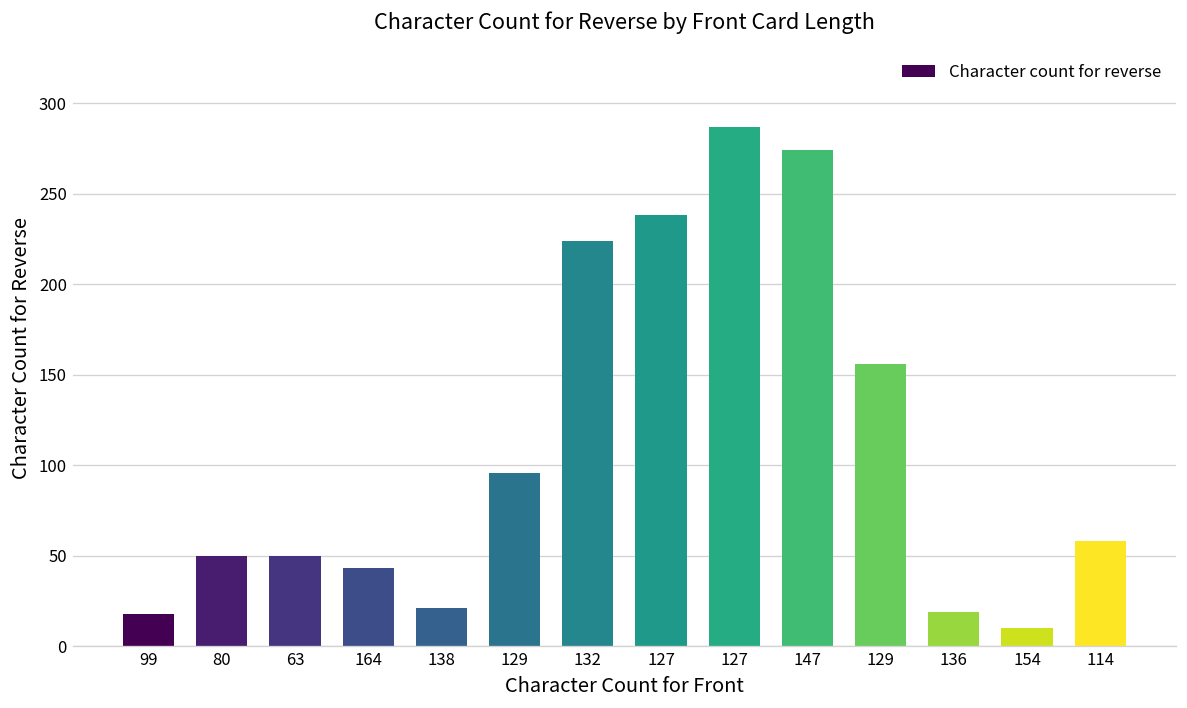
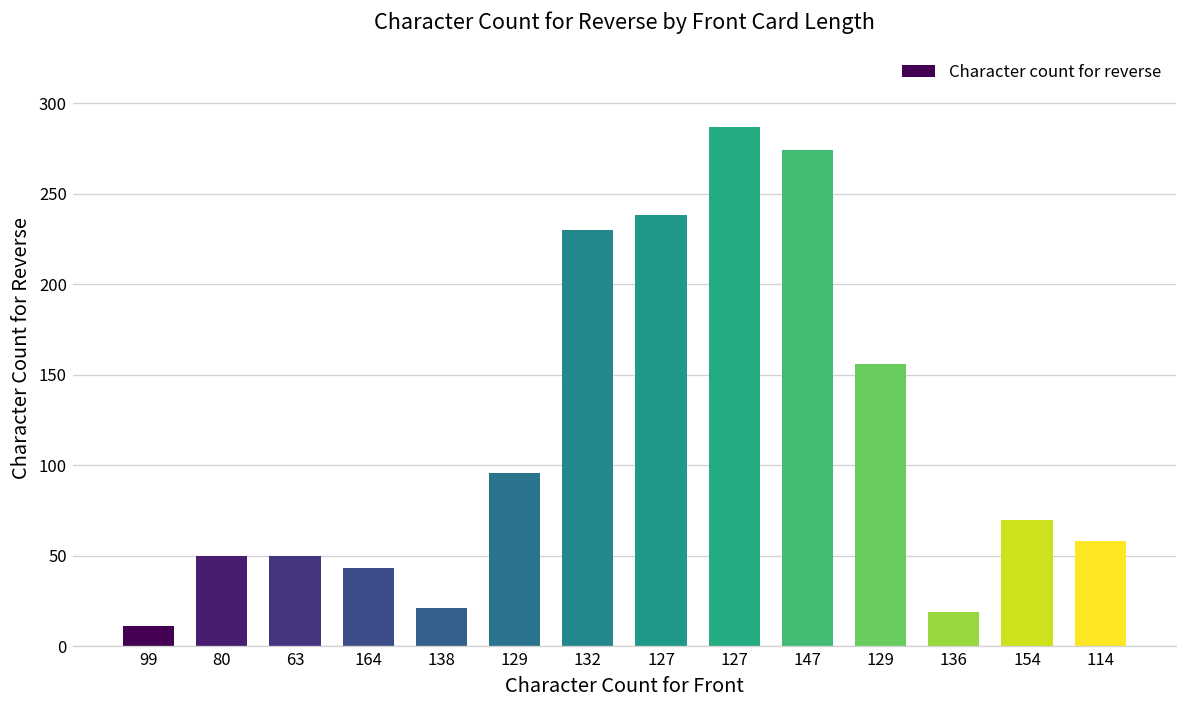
  {
-   "99": 18,
+   "99": 11,
    "80": 50,
    "63": 50,
    "164": 43,
    "138": 21,
-   "132": 224,
+   "132": 230,
    "147": 274,
    "136": 19,
-   "154": 10,
+   "154": 70,
    "114": 58
  }
